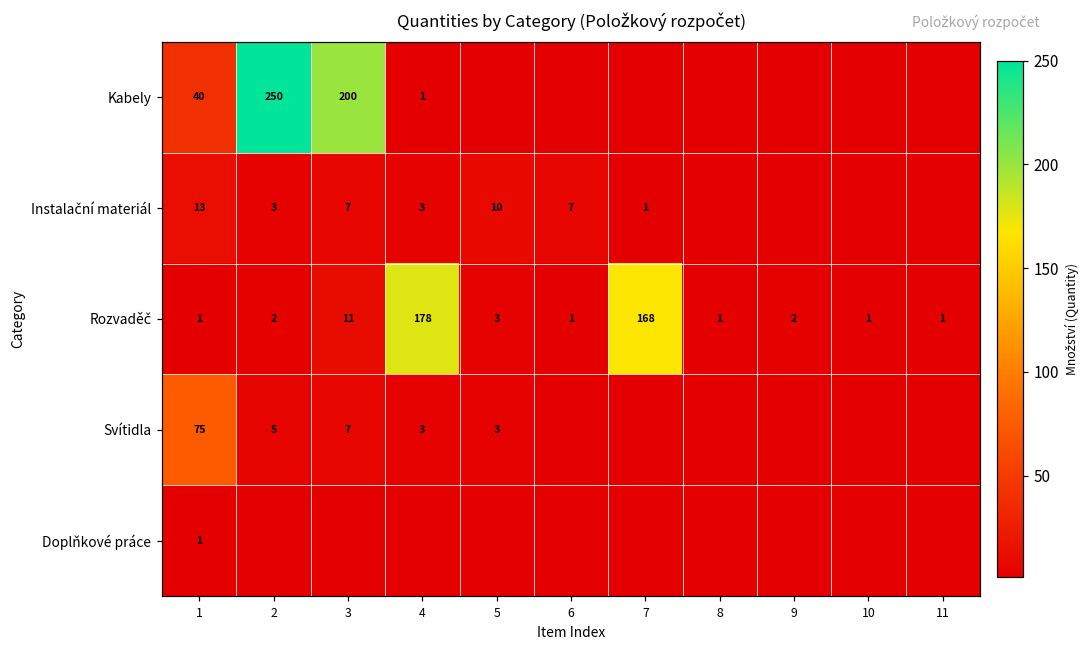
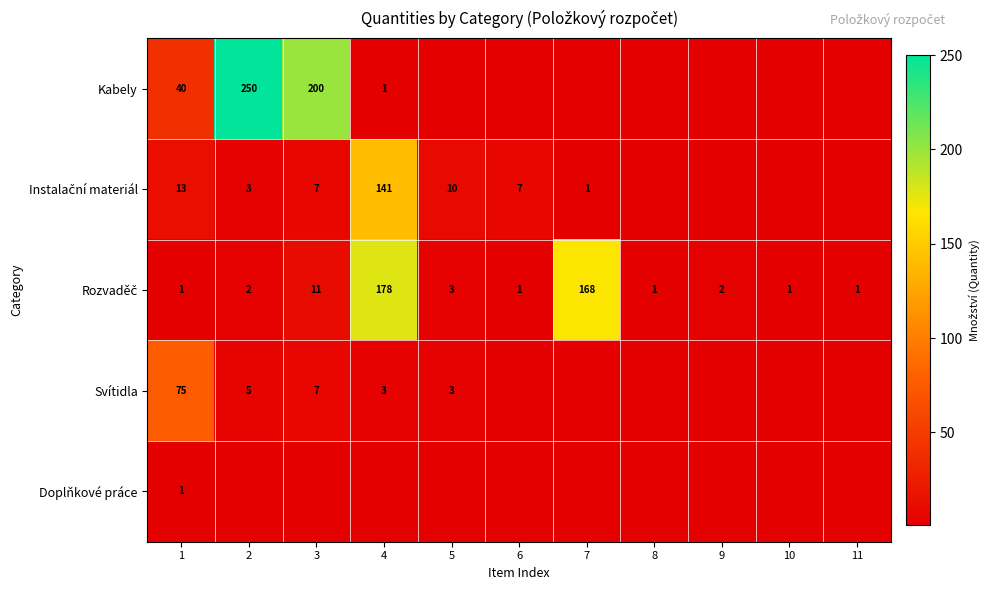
  {
    "Kabely": {
      "1": 40,
      "2": 250,
      "3": 200,
      "4": 1
    },
    "Instalační materiál": {
      "1": 13,
      "2": 3,
      "3": 7,
-     "4": 3,
+     "4": 141,
      "5": 10,
      "6": 7,
      "7": 1
    },
    "Rozvaděč": {
      "1": 1,
      "2": 2,
      "3": 11,
      "4": 178,
      "5": 3,
      "6": 1,
      "7": 168,
      "8": 1,
      "9": 2,
      "10": 1,
      "11": 1
    },
    "Svítidla": {
      "1": 75,
      "2": 5,
      "3": 7,
      "4": 3,
      "5": 3
    },
    "Doplňkové práce": {
      "1": 1
    }
  }
